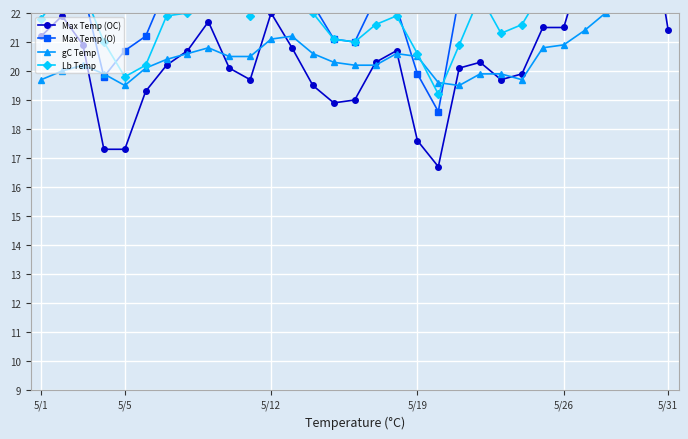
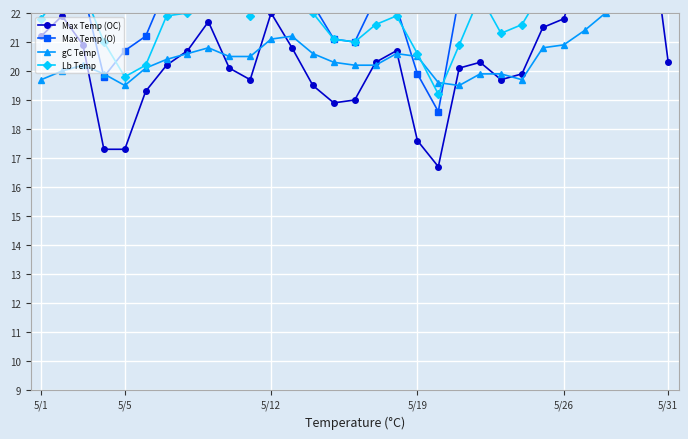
  {
    "Max Temp (OC)": {
      "5/5": 17.3,
      "5/12": 22.0,
      "5/19": 17.6,
-     "5/26": 21.5,
-     "5/31": 21.4
+     "5/26": 21.8,
+     "5/31": 20.3
    },
    "Max Temp (O)": {
      "5/5": 20.7,
      "5/19": 19.9
    }
  }
